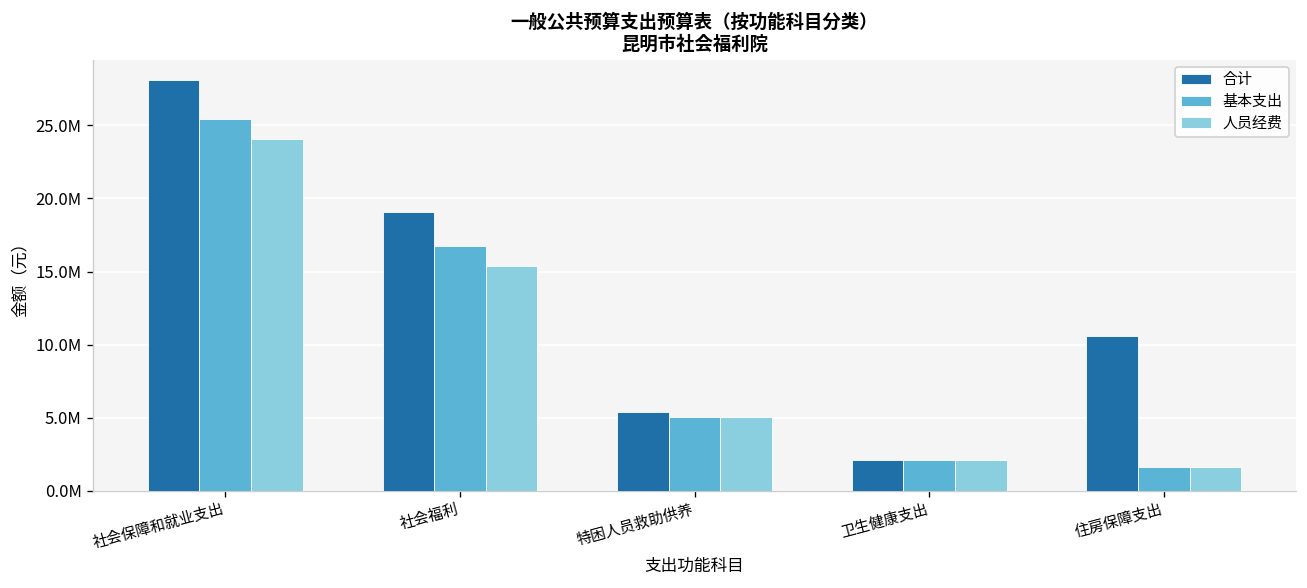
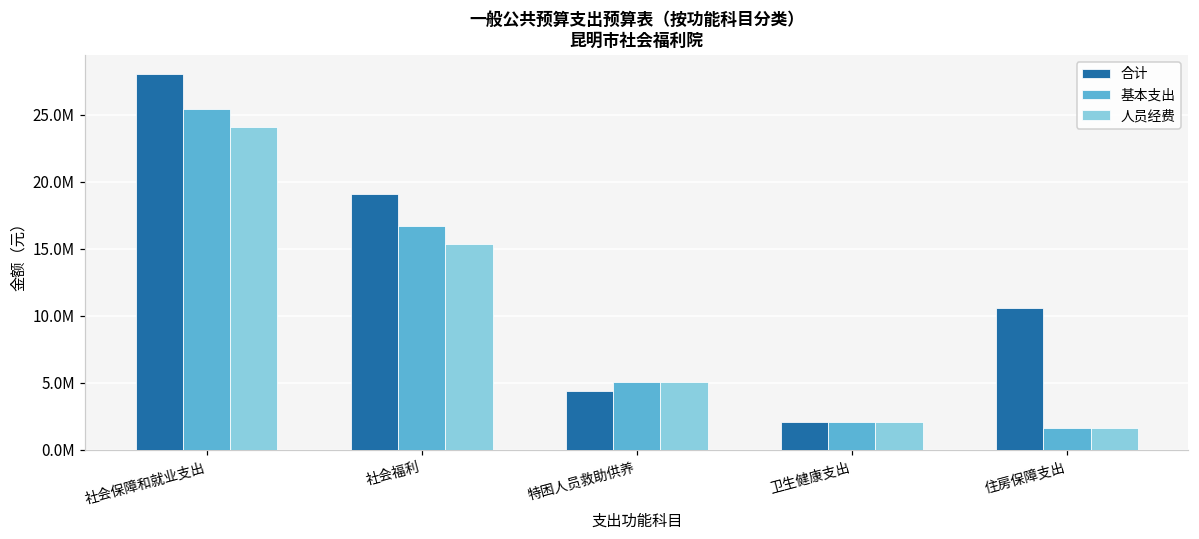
  {
    "合计": {
      "社会保障和就业支出": 28100000,
      "社会福利": 19100000,
-     "特困人员救助供养": 5400000,
+     "特困人员救助供养": 4400000,
      "卫生健康支出": 2100000,
      "住房保障支出": 10600000
    }
  }
